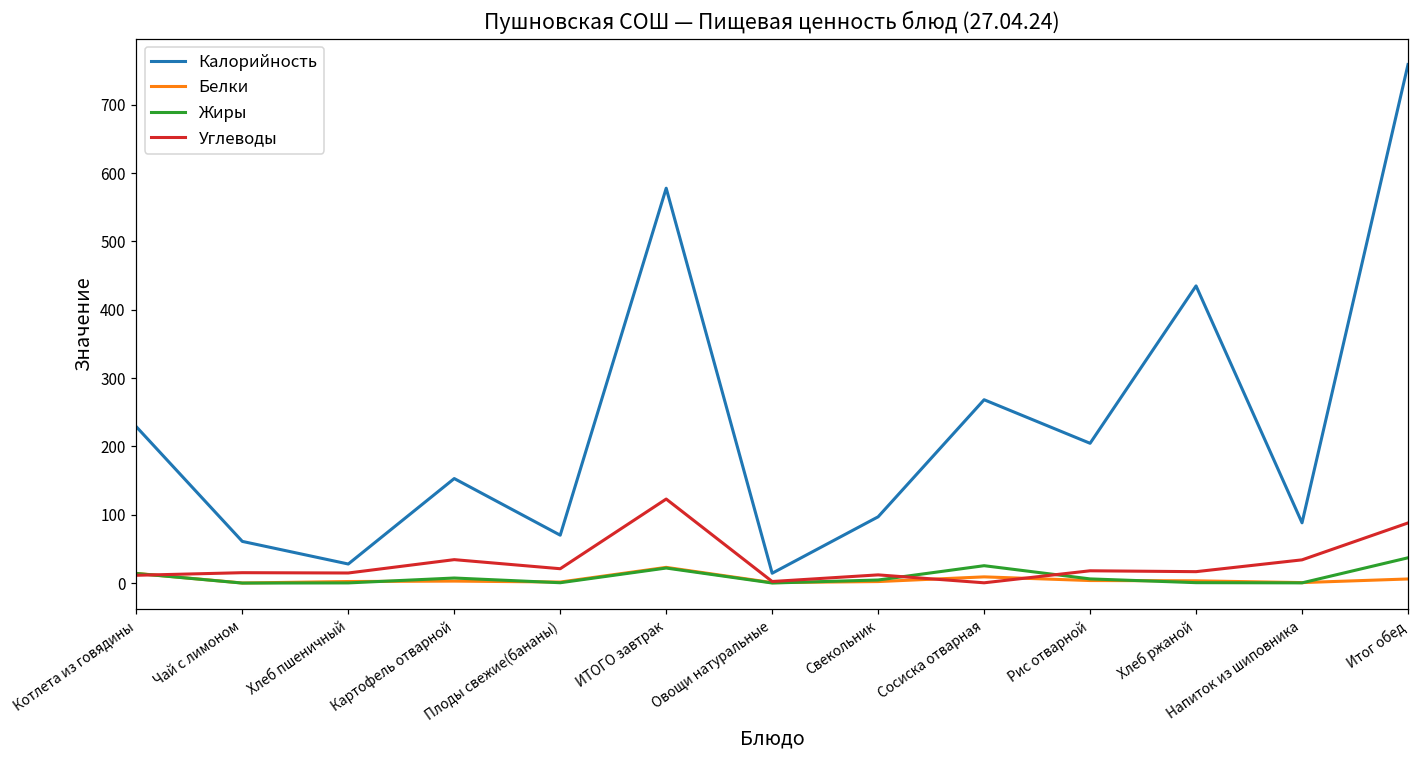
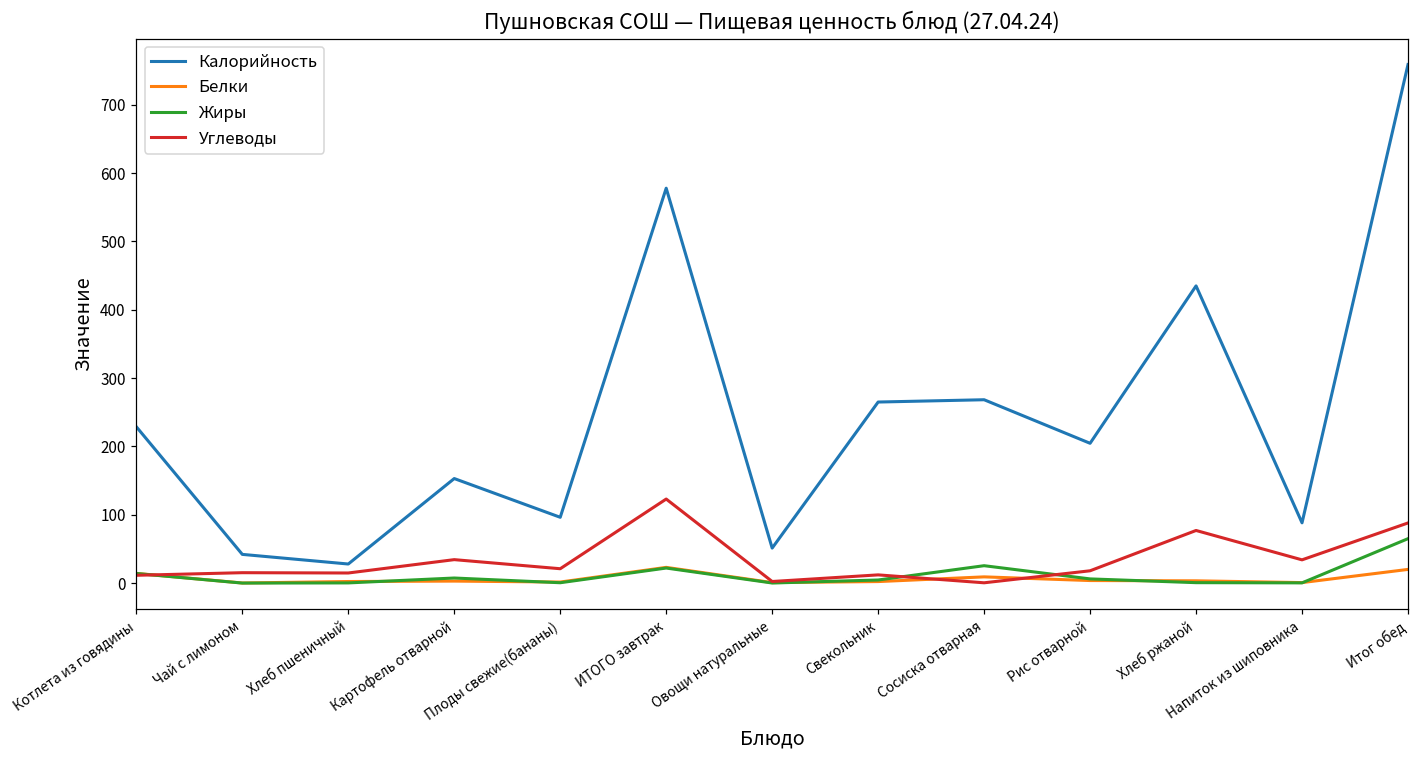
  {
    "Калорийность": {
      "Котлета из говядины": 230,
-     "Чай с лимоном": 60,
+     "Чай с лимоном": 40,
      "Хлеб пшеничный": 30,
      "Картофель отварной": 150,
-     "Плоды свежие(бананы)": 70,
+     "Плоды свежие(бананы)": 100,
      "ИТОГО завтрак": 580,
-     "Овощи натуральные": 10,
-     "Свекольник": 100,
+     "Овощи натуральные": 50,
+     "Свекольник": 270,
      "Сосиска отварная": 270,
      "Рис отварной": 200,
      "Хлеб ржаной": 440,
      "Напиток из шиповника": 90,
      "Итог обед": 760
    },
    "Белки": {
      "Картофель отварной": 0,
      "Сосиска отварная": 10,
-     "Итог обед": 10
+     "Итог обед": 20
    },
    "Жиры": {
      "Картофель отварной": 10,
      "Сосиска отварная": 30,
-     "Итог обед": 40
+     "Итог обед": 70
    },
    "Углеводы": {
      "Чай с лимоном": 20,
      "Хлеб пшеничный": 10,
      "Картофель отварной": 30,
      "Плоды свежие(бананы)": 20,
      "ИТОГО завтрак": 120,
      "Свекольник": 10,
      "Сосиска отварная": 0,
      "Рис отварной": 20,
-     "Хлеб ржаной": 20,
+     "Хлеб ржаной": 80,
      "Напиток из шиповника": 30,
      "Итог обед": 90
    }
  }
